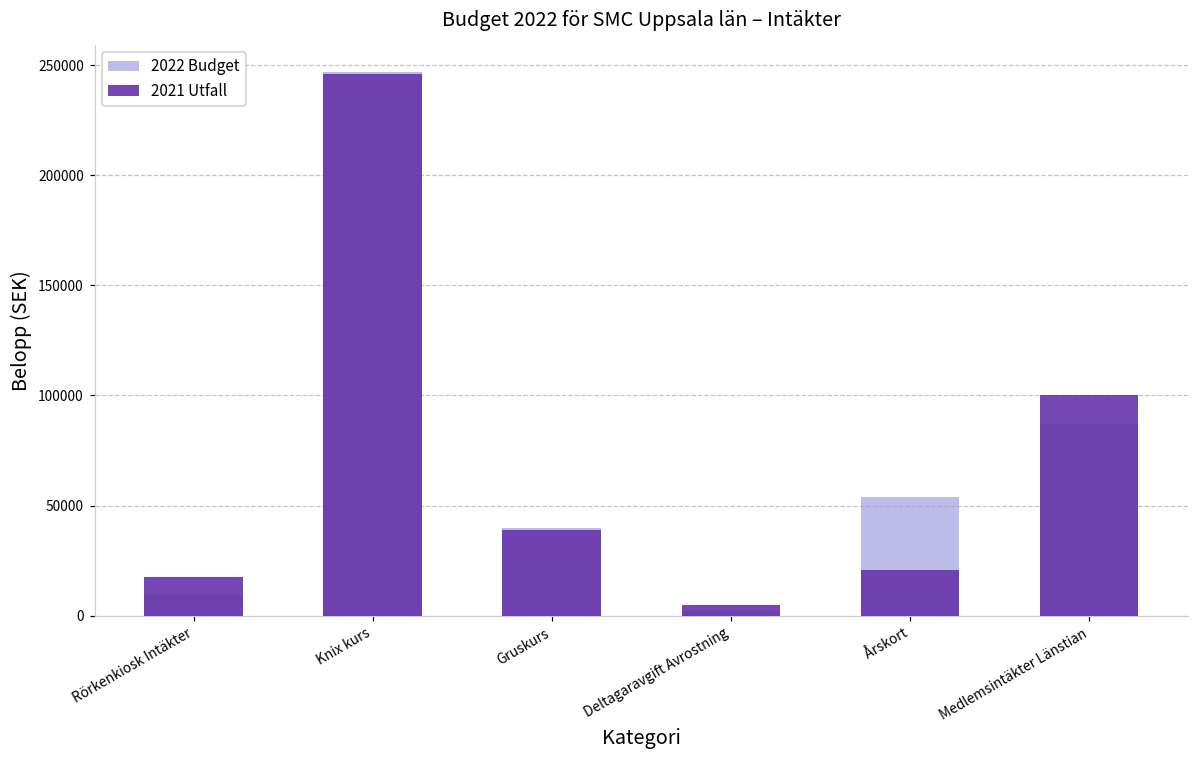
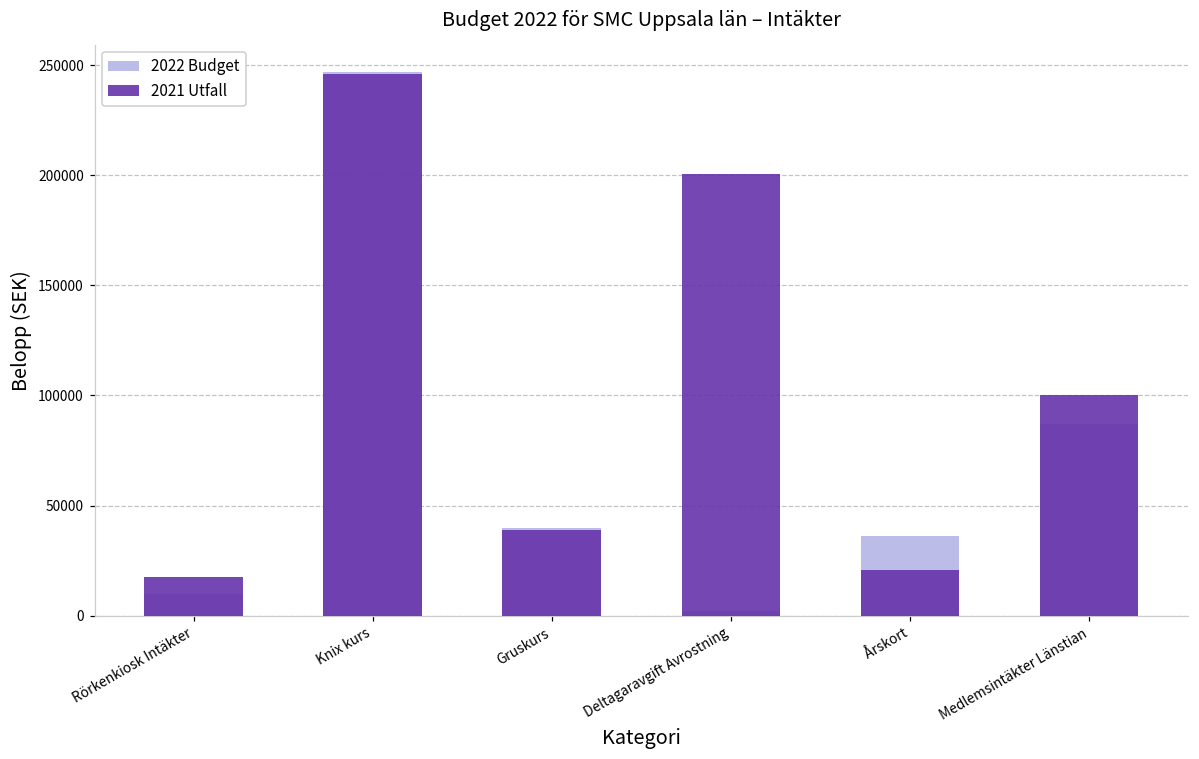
  {
    "2022 Budget": {
      "Knix kurs": 247000,
      "Gruskurs": 40000,
-     "Årskort": 54000
+     "Årskort": 36000
    },
    "2021 Utfall": {
      "Rörkenkiosk Intäkter": 17000,
      "Knix kurs": 246000,
-     "Deltagaravgift Avrostning": 5000,
+     "Deltagaravgift Avrostning": 201000,
      "Medlemsintäkter Länstian": 100000
    }
  }
